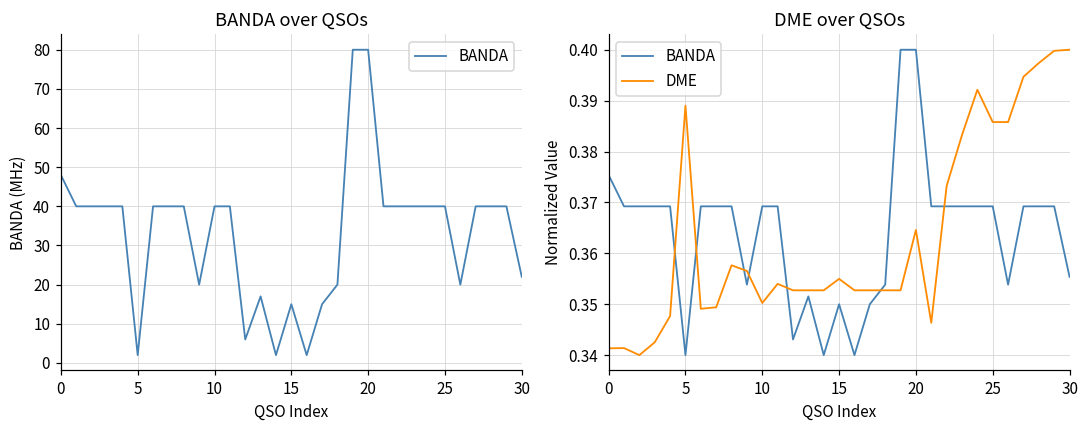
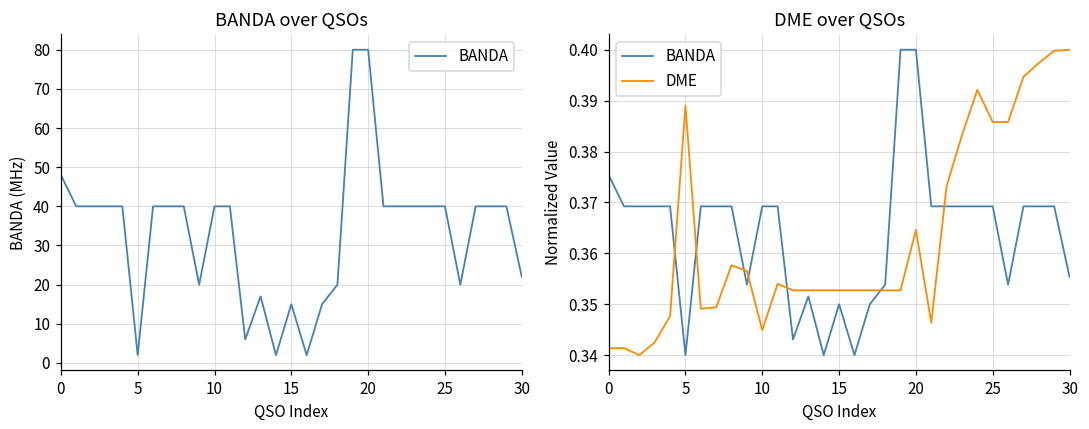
  {
    "BANDA over QSOs": {
      "0": 48,
      "5": 2,
      "10": 40,
      "15": 15,
      "20": 80,
      "25": 40,
      "30": 22
    },
    "DME over QSOs": {
      "BANDA": {
        "0": 0.375,
        "5": 0.340,
        "10": 0.369,
        "15": 0.350,
        "20": 0.400,
        "25": 0.369,
        "30": 0.355
      },
      "DME": {
        "0": 0.341,
        "5": 0.389,
-       "10": 0.350,
-       "15": 0.355,
+       "10": 0.345,
+       "15": 0.353,
        "20": 0.365,
        "25": 0.386,
        "30": 0.400
      }
    }
  }
